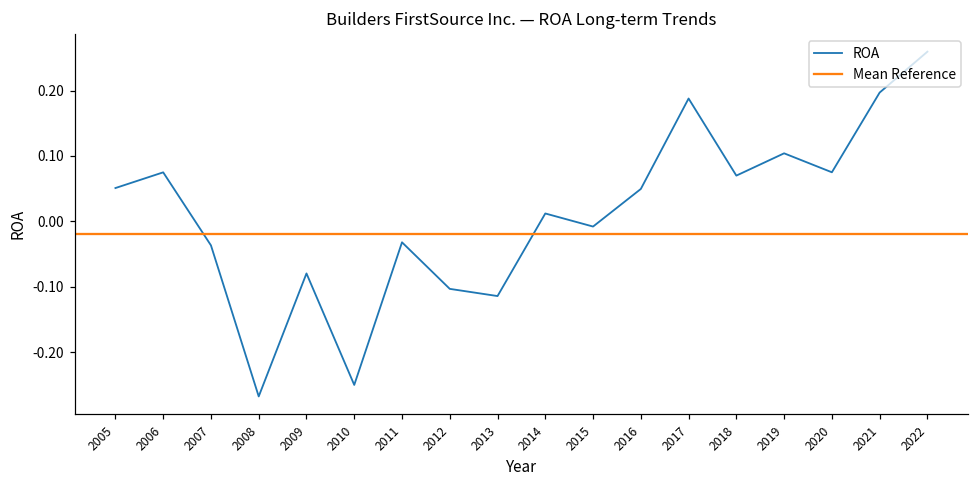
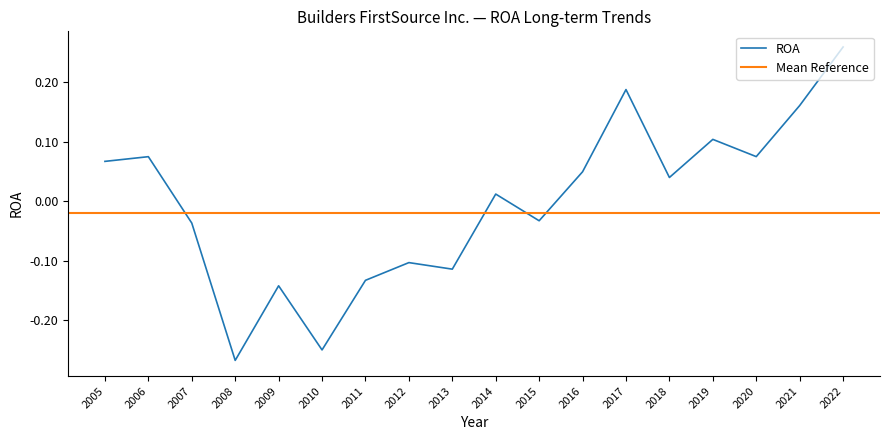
  {
-   "2005": 0.05,
+   "2005": 0.07,
    "2006": 0.08,
    "2007": -0.04,
    "2008": -0.27,
-   "2009": -0.08,
+   "2009": -0.14,
    "2010": -0.25,
-   "2011": -0.03,
+   "2011": -0.13,
    "2012": -0.10,
    "2013": -0.11,
    "2014": 0.01,
-   "2015": -0.01,
+   "2015": -0.03,
    "2016": 0.05,
    "2017": 0.19,
-   "2018": 0.07,
+   "2018": 0.04,
    "2019": 0.10,
    "2020": 0.08,
-   "2021": 0.20
+   "2021": 0.16
  }
